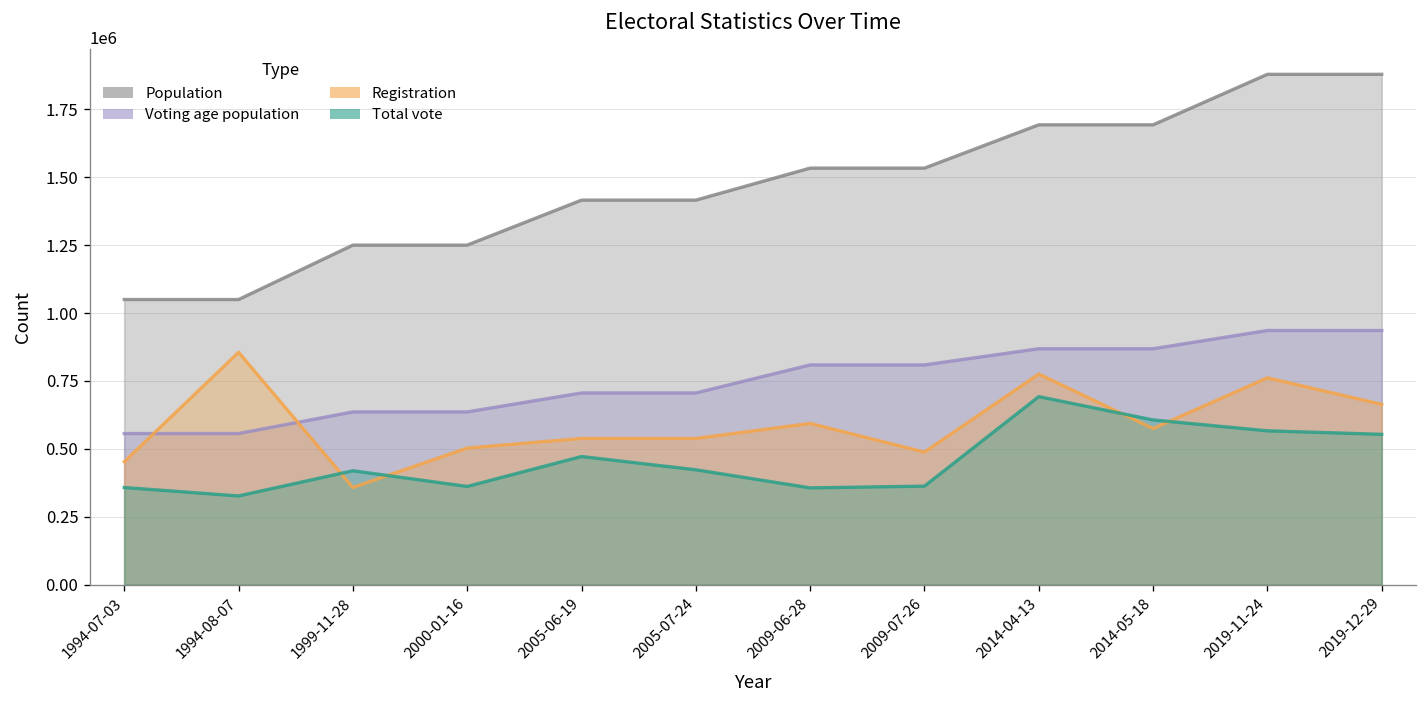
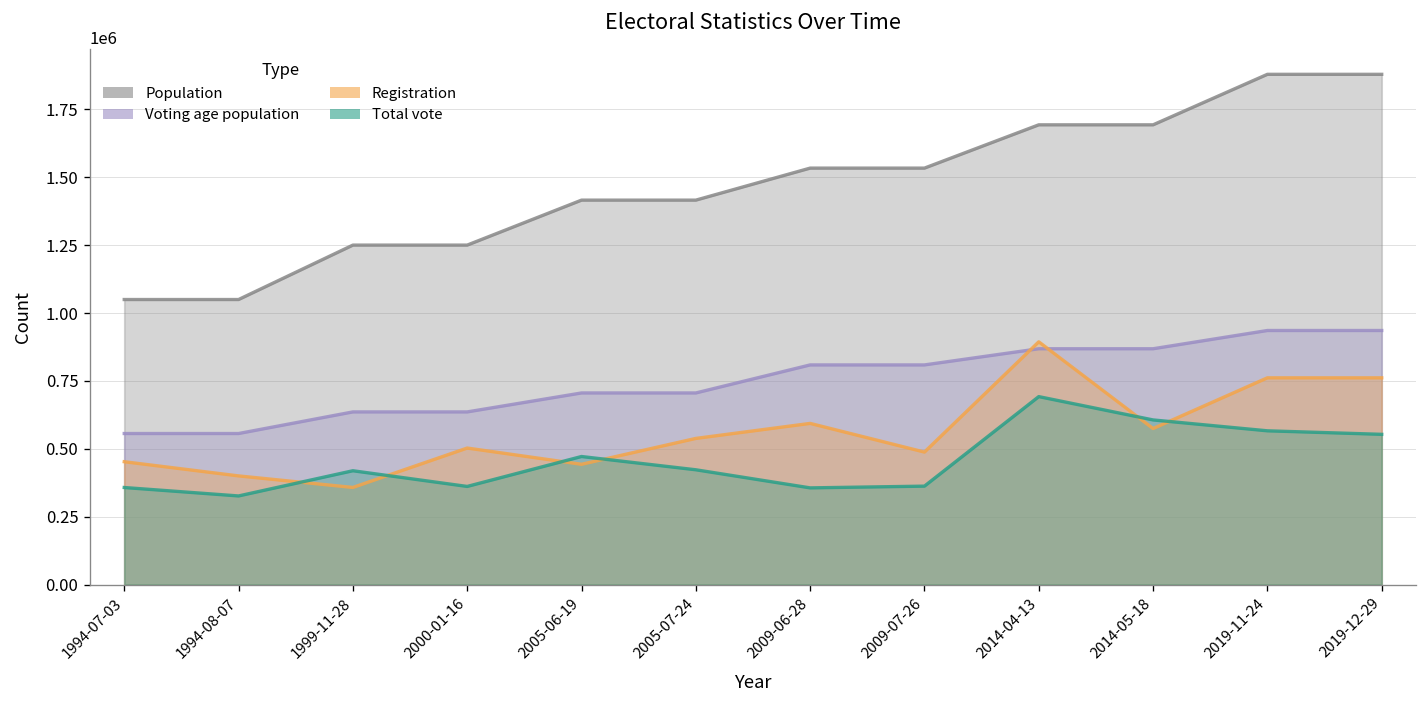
  {
    "Registration": {
      "1994-07-03": 450000,
-     "1994-08-07": 860000,
+     "1994-08-07": 400000,
      "1999-11-28": 360000,
      "2000-01-16": 500000,
-     "2005-06-19": 540000,
+     "2005-06-19": 440000,
      "2005-07-24": 540000,
      "2009-06-28": 590000,
      "2009-07-26": 490000,
-     "2014-04-13": 780000,
+     "2014-04-13": 890000,
      "2014-05-18": 570000,
      "2019-11-24": 760000,
-     "2019-12-29": 660000
+     "2019-12-29": 760000
    }
  }
